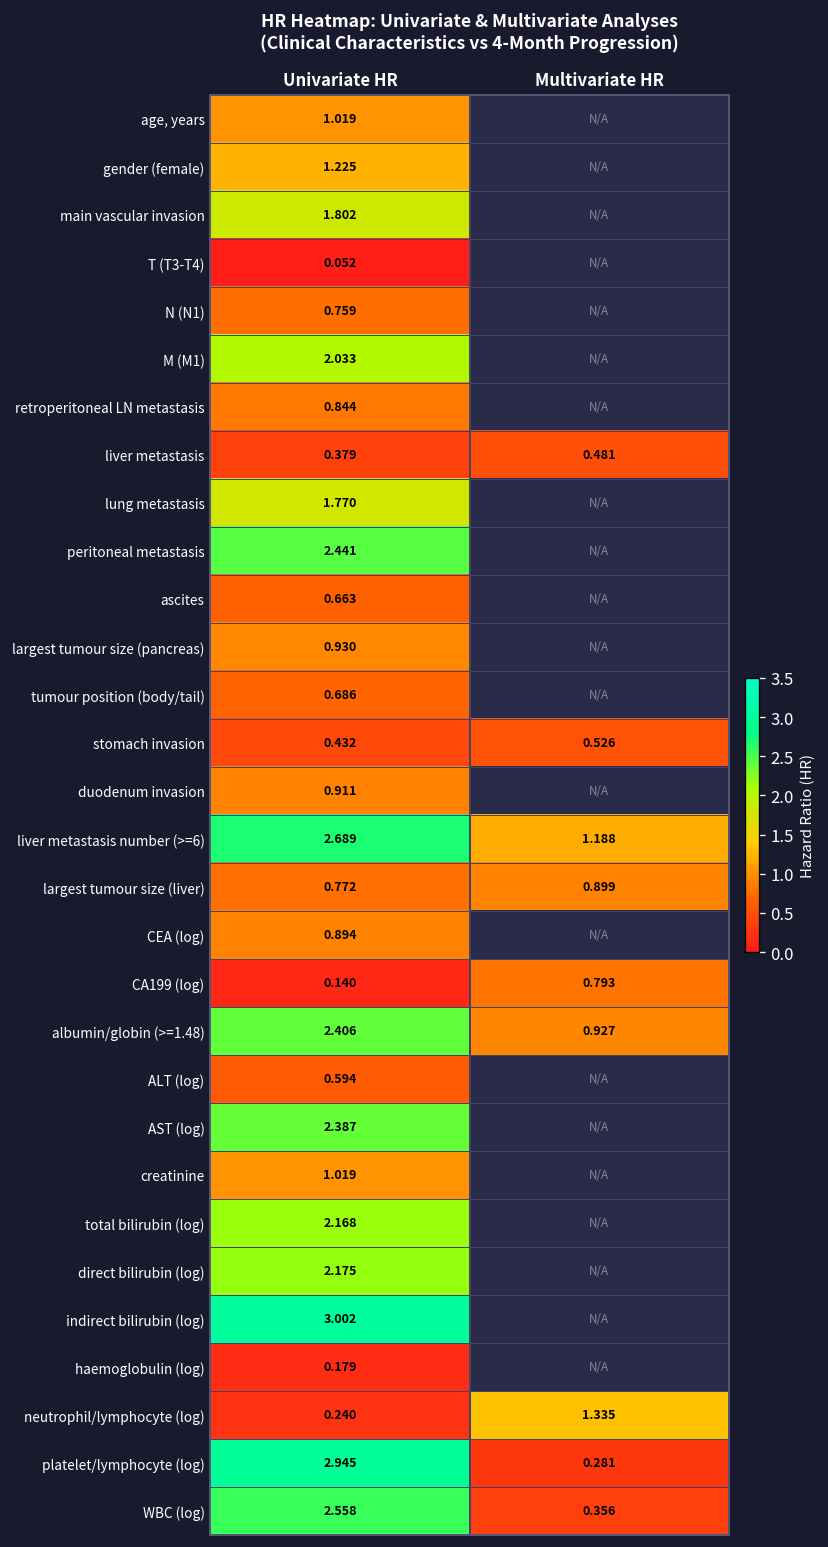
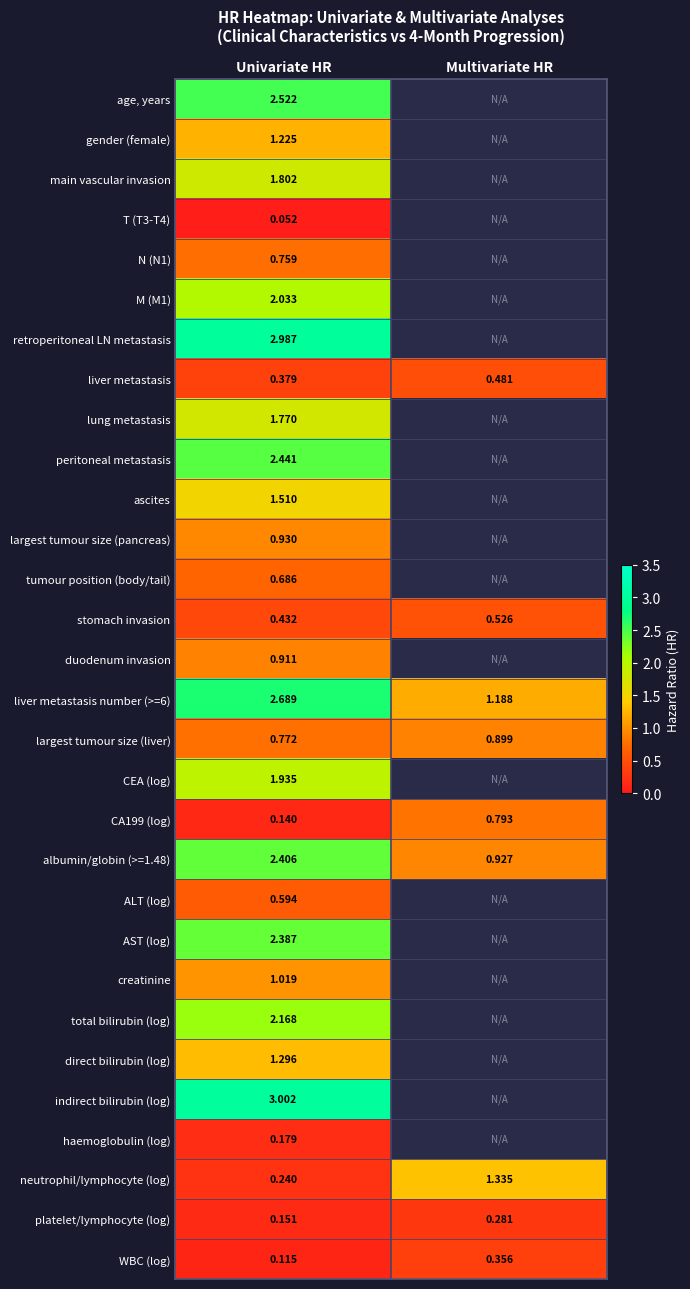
  {
    "age, years": {
-     "Univariate HR": 1.019
+     "Univariate HR": 2.522
    },
    "gender (female)": {
      "Univariate HR": 1.225
    },
    "main vascular invasion": {
      "Univariate HR": 1.802
    },
    "T (T3-T4)": {
      "Univariate HR": 0.052
    },
    "N (N1)": {
      "Univariate HR": 0.759
    },
    "M (M1)": {
      "Univariate HR": 2.033
    },
    "retroperitoneal LN metastasis": {
-     "Univariate HR": 0.844
+     "Univariate HR": 2.987
    },
    "liver metastasis": {
      "Univariate HR": 0.379,
      "Multivariate HR": 0.481
    },
    "lung metastasis": {
      "Univariate HR": 1.770
    },
    "peritoneal metastasis": {
      "Univariate HR": 2.441
    },
    "ascites": {
-     "Univariate HR": 0.663
+     "Univariate HR": 1.510
    },
    "largest tumour size (pancreas)": {
      "Univariate HR": 0.930
    },
    "tumour position (body/tail)": {
      "Univariate HR": 0.686
    },
    "stomach invasion": {
      "Univariate HR": 0.432,
      "Multivariate HR": 0.526
    },
    "duodenum invasion": {
      "Univariate HR": 0.911
    },
    "liver metastasis number (>=6)": {
      "Univariate HR": 2.689,
      "Multivariate HR": 1.188
    },
    "largest tumour size (liver)": {
      "Univariate HR": 0.772,
      "Multivariate HR": 0.899
    },
    "CEA (log)": {
-     "Univariate HR": 0.894
+     "Univariate HR": 1.935
    },
    "CA199 (log)": {
      "Univariate HR": 0.140,
      "Multivariate HR": 0.793
    },
    "albumin/globin (>=1.48)": {
      "Univariate HR": 2.406,
      "Multivariate HR": 0.927
    },
    "ALT (log)": {
      "Univariate HR": 0.594
    },
    "AST (log)": {
      "Univariate HR": 2.387
    },
    "creatinine": {
      "Univariate HR": 1.019
    },
    "total bilirubin (log)": {
      "Univariate HR": 2.168
    },
    "direct bilirubin (log)": {
-     "Univariate HR": 2.175
+     "Univariate HR": 1.296
    },
    "indirect bilirubin (log)": {
      "Univariate HR": 3.002
    },
    "haemoglobulin (log)": {
      "Univariate HR": 0.179
    },
    "neutrophil/lymphocyte (log)": {
      "Univariate HR": 0.240,
      "Multivariate HR": 1.335
    },
    "platelet/lymphocyte (log)": {
-     "Univariate HR": 2.945,
+     "Univariate HR": 0.151,
      "Multivariate HR": 0.281
    },
    "WBC (log)": {
-     "Univariate HR": 2.558,
+     "Univariate HR": 0.115,
      "Multivariate HR": 0.356
    }
  }
